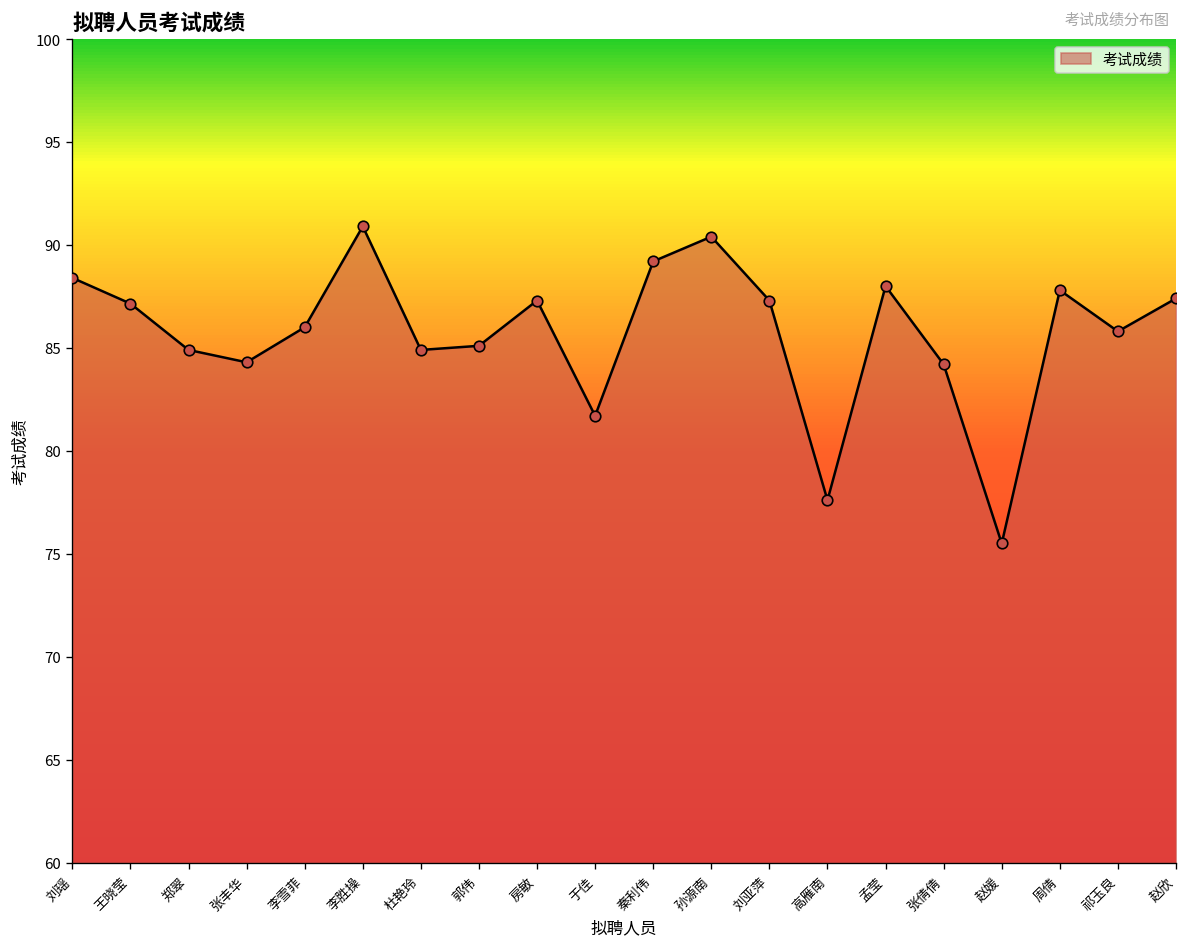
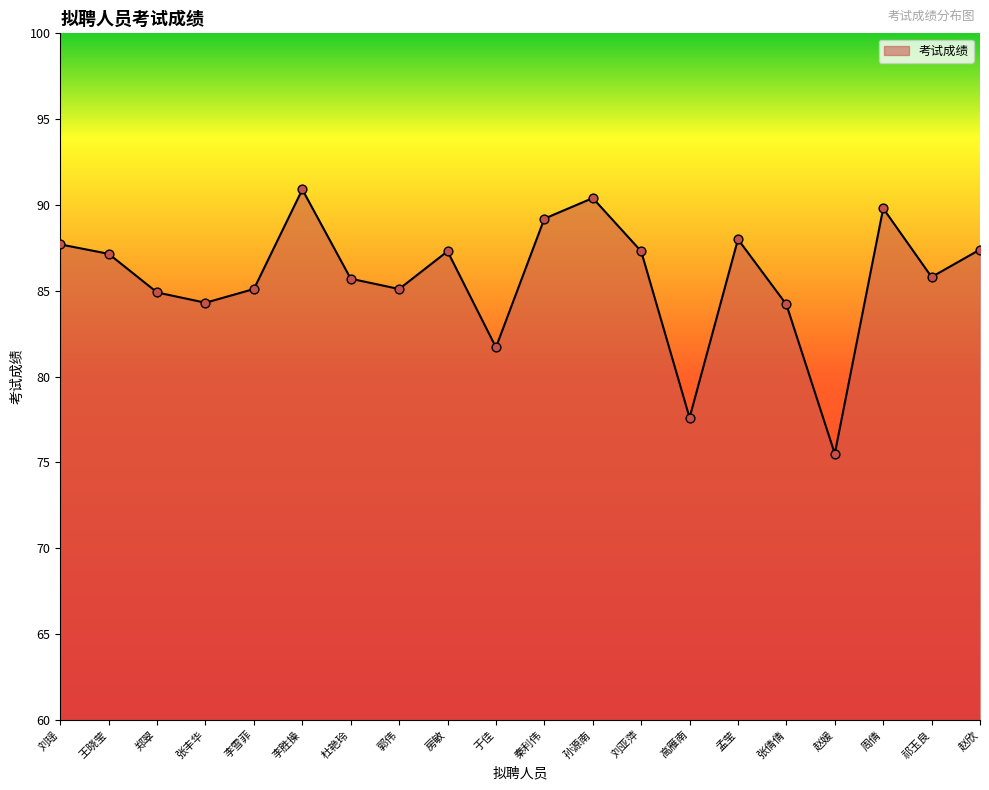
  {
-   "刘瑶": 88.4,
+   "刘瑶": 87.7,
    "王晓莹": 87.2,
    "郑翠": 84.9,
    "张丰华": 84.3,
-   "李雪菲": 86.0,
+   "李雪菲": 85.1,
    "李胜操": 90.9,
-   "杜艳玲": 84.9,
+   "杜艳玲": 85.7,
    "郭伟": 85.1,
    "房敏": 87.3,
    "于佳": 81.7,
    "秦利伟": 89.2,
    "孙源南": 90.4,
    "刘亚萍": 87.3,
    "高雁南": 77.6,
    "孟莹": 88.0,
    "张倩倩": 84.2,
    "赵媛": 75.5,
-   "周倩": 87.8,
+   "周倩": 89.8,
    "祁玉良": 85.8,
    "赵欣": 87.4
  }
